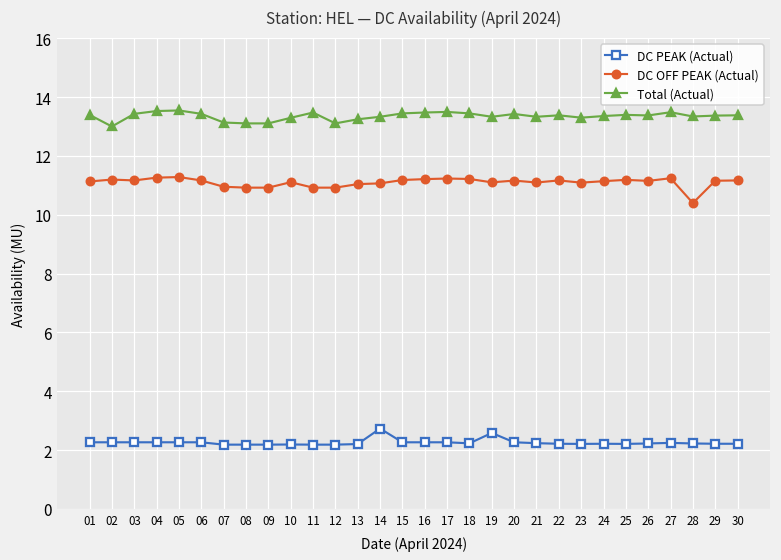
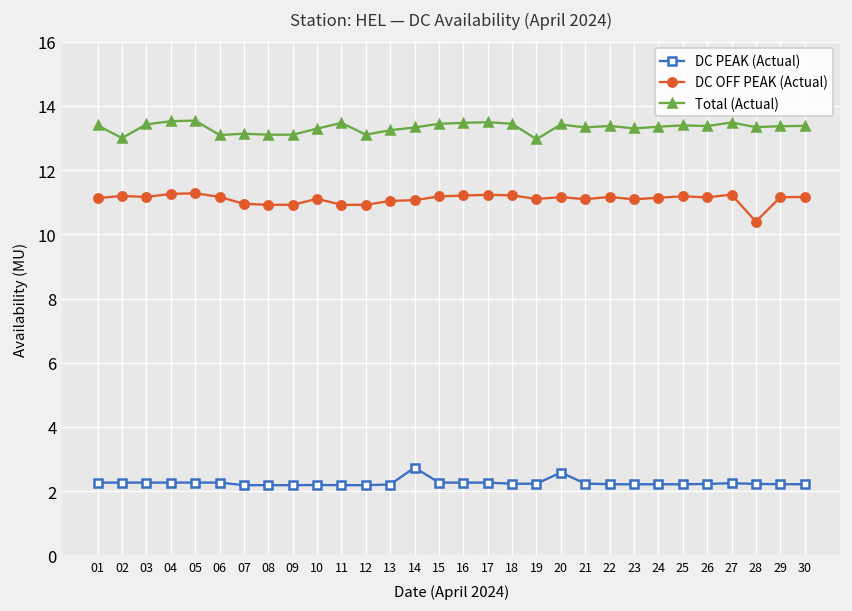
  {
    "DC PEAK (Actual)": {
      "01": 2.3,
      "02": 2.3,
      "03": 2.3,
      "04": 2.3,
      "05": 2.3,
      "06": 2.3,
      "07": 2.2,
      "08": 2.2,
      "09": 2.2,
      "10": 2.2,
      "11": 2.2,
      "12": 2.2,
      "13": 2.2,
      "14": 2.7,
      "15": 2.3,
      "16": 2.3,
      "17": 2.3,
      "18": 2.2,
-     "19": 2.6,
-     "20": 2.3,
+     "19": 2.2,
+     "20": 2.6,
      "21": 2.2,
      "22": 2.2,
      "23": 2.2,
      "24": 2.2,
      "25": 2.2,
      "26": 2.2,
      "27": 2.2,
      "28": 2.2,
      "29": 2.2,
      "30": 2.2
    },
    "DC OFF PEAK (Actual)": {
      "01": 11.1,
      "02": 11.2,
      "03": 11.2,
      "04": 11.3,
      "05": 11.3,
      "06": 11.2,
      "07": 11.0,
      "08": 10.9,
      "09": 10.9,
      "10": 11.1,
      "11": 10.9,
      "12": 10.9,
      "13": 11.0,
      "14": 11.1,
      "15": 11.2,
      "16": 11.2,
      "17": 11.2,
      "18": 11.2,
      "19": 11.1,
      "20": 11.2,
      "21": 11.1,
      "22": 11.2,
      "23": 11.1,
      "24": 11.1,
      "25": 11.2,
      "26": 11.2,
      "27": 11.2,
      "28": 10.4,
      "29": 11.2,
      "30": 11.2
    },
    "Total (Actual)": {
      "01": 13.4,
      "02": 13.0,
      "03": 13.4,
      "04": 13.5,
      "05": 13.5,
-     "06": 13.4,
+     "06": 13.1,
      "07": 13.1,
      "08": 13.1,
      "09": 13.1,
      "10": 13.3,
      "11": 13.5,
      "12": 13.1,
      "13": 13.2,
      "14": 13.3,
      "15": 13.4,
      "16": 13.5,
      "17": 13.5,
      "18": 13.4,
-     "19": 13.3,
+     "19": 13.0,
      "20": 13.4,
      "21": 13.3,
      "22": 13.4,
      "23": 13.3,
      "24": 13.4,
      "25": 13.4,
      "26": 13.4,
      "27": 13.5,
      "28": 13.3,
      "29": 13.4,
      "30": 13.4
    }
  }
